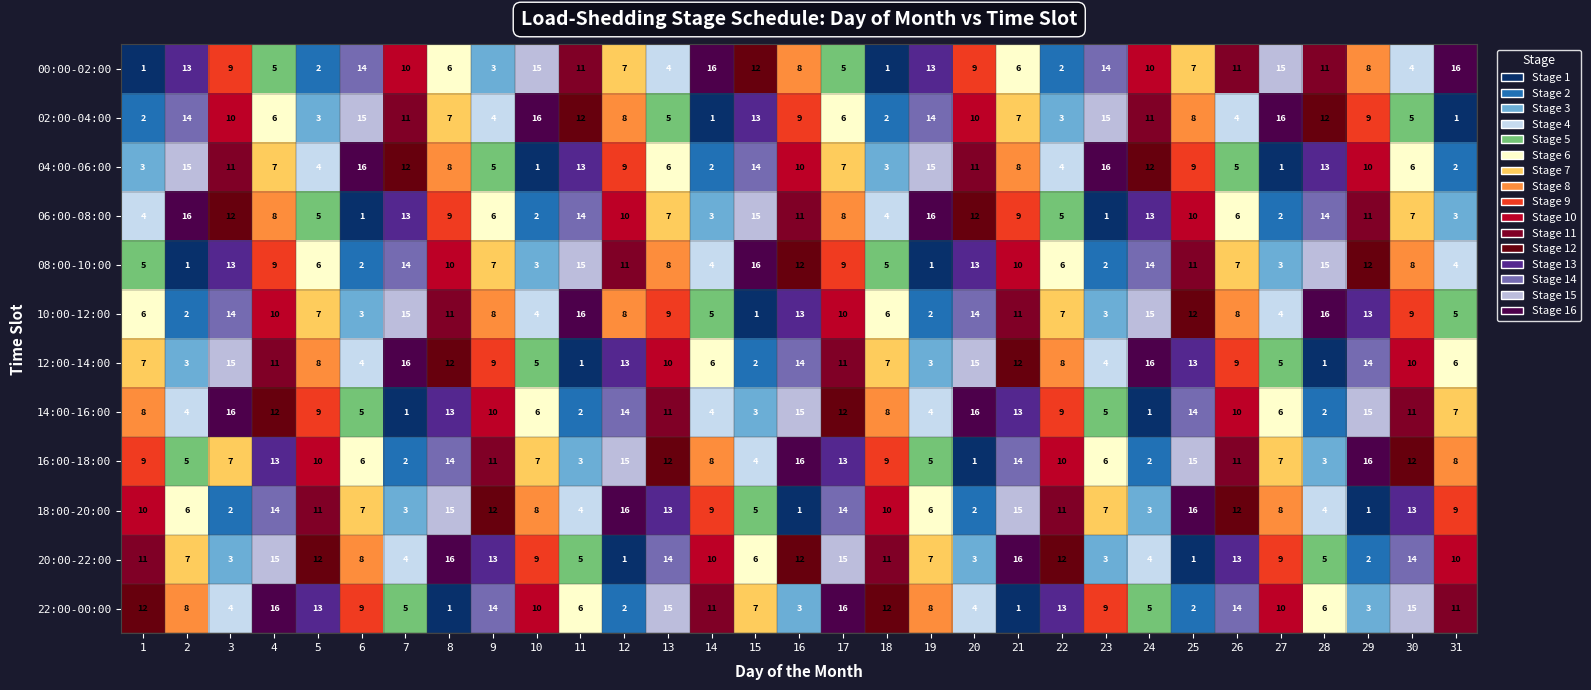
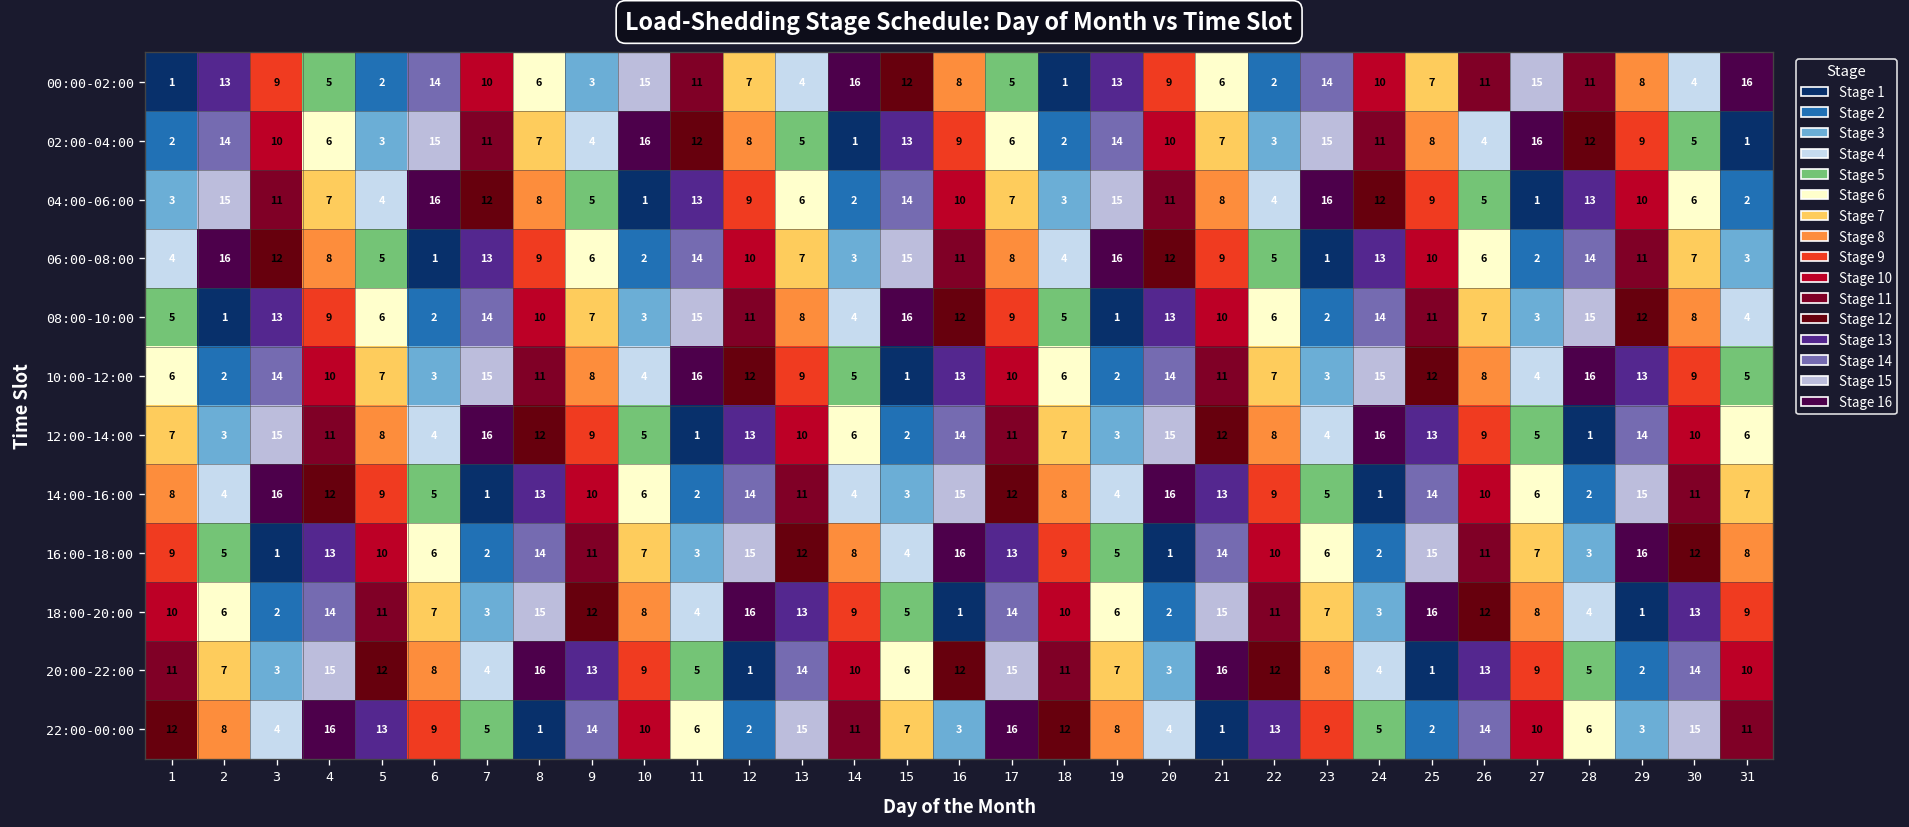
  {
    "10:00-12:00": {
      "1": 6,
      "2": 2,
      "3": 14,
      "4": 10,
      "5": 7,
      "6": 3,
      "7": 15,
      "8": 11,
      "9": 8,
      "10": 4,
      "11": 16,
-     "12": 8,
+     "12": 12,
      "13": 9,
      "14": 5,
      "15": 1,
      "16": 13,
      "17": 10,
      "18": 6,
      "19": 2,
      "20": 14,
      "21": 11,
      "22": 7,
      "23": 3,
      "24": 15,
      "25": 12,
      "26": 8,
      "27": 4,
      "28": 16,
      "29": 13,
      "30": 9,
      "31": 5
    },
    "16:00-18:00": {
      "1": 9,
      "2": 5,
-     "3": 7,
+     "3": 1,
      "4": 13,
      "5": 10,
      "6": 6,
      "7": 2,
      "8": 14,
      "9": 11,
      "10": 7,
      "11": 3,
      "12": 15,
      "13": 12,
      "14": 8,
      "15": 4,
      "16": 16,
      "17": 13,
      "18": 9,
      "19": 5,
      "20": 1,
      "21": 14,
      "22": 10,
      "23": 6,
      "24": 2,
      "25": 15,
      "26": 11,
      "27": 7,
      "28": 3,
      "29": 16,
      "30": 12,
      "31": 8
    },
    "20:00-22:00": {
      "1": 11,
      "2": 7,
      "3": 3,
      "4": 15,
      "5": 12,
      "6": 8,
      "7": 4,
      "8": 16,
      "9": 13,
      "10": 9,
      "11": 5,
      "12": 1,
      "13": 14,
      "14": 10,
      "15": 6,
      "16": 12,
      "17": 15,
      "18": 11,
      "19": 7,
      "20": 3,
      "21": 16,
      "22": 12,
-     "23": 3,
+     "23": 8,
      "24": 4,
      "25": 1,
      "26": 13,
      "27": 9,
      "28": 5,
      "29": 2,
      "30": 14,
      "31": 10
    }
  }
